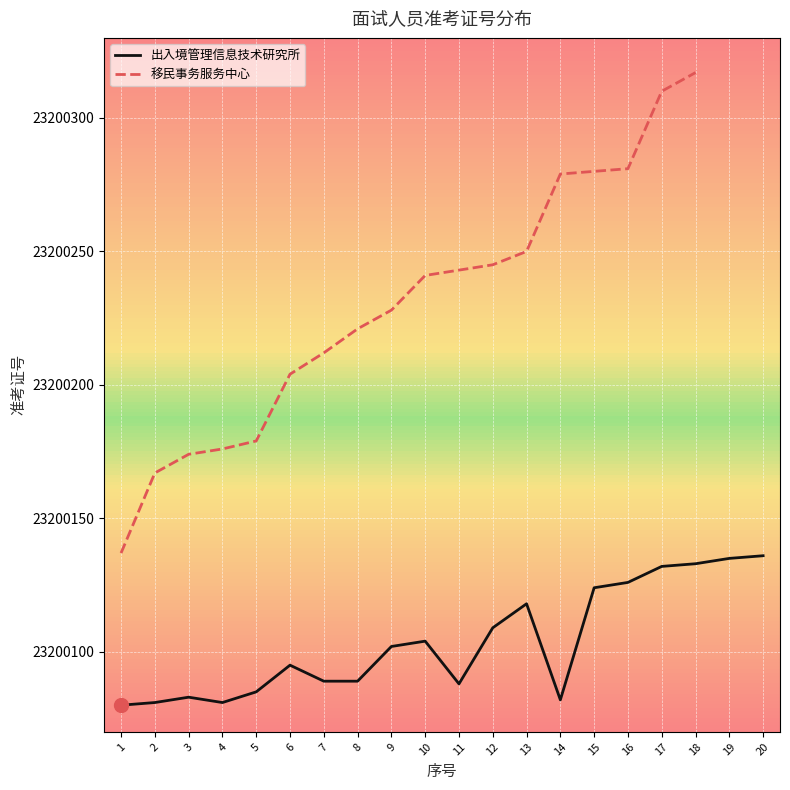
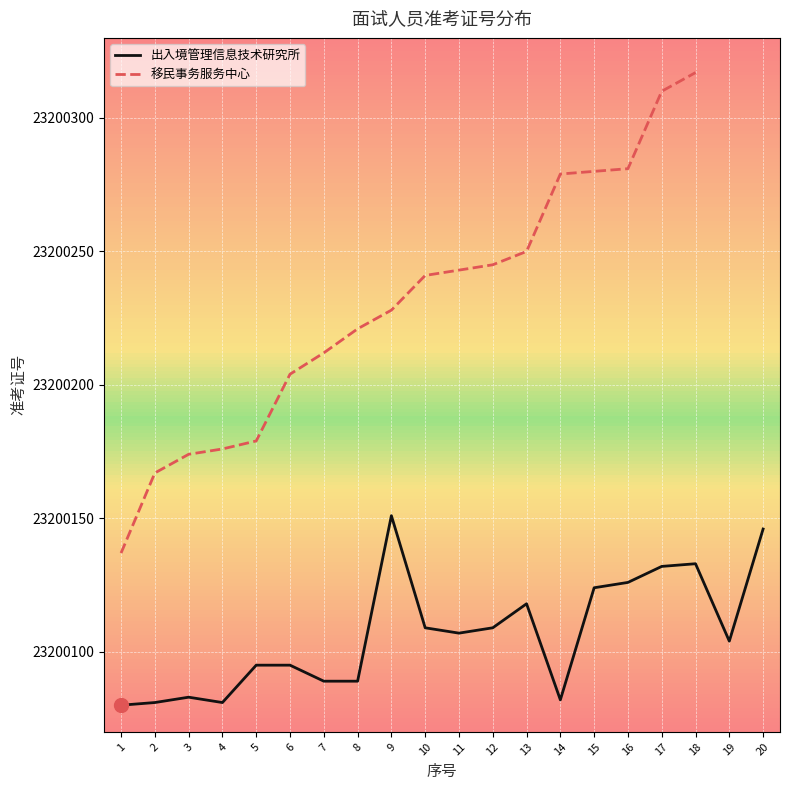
  {
    "出入境管理信息技术研究所": {
      "2": 23200081,
      "3": 23200083,
      "4": 23200081,
-     "5": 23200085,
+     "5": 23200095,
      "6": 23200095,
      "7": 23200089,
      "8": 23200089,
-     "9": 23200102,
-     "10": 23200104,
-     "11": 23200088,
+     "9": 23200151,
+     "10": 23200109,
+     "11": 23200107,
      "12": 23200109,
      "13": 23200118,
      "14": 23200082,
      "15": 23200124,
      "16": 23200126,
      "17": 23200132,
      "18": 23200133,
-     "19": 23200135,
-     "20": 23200136
+     "19": 23200104,
+     "20": 23200146
    }
  }
